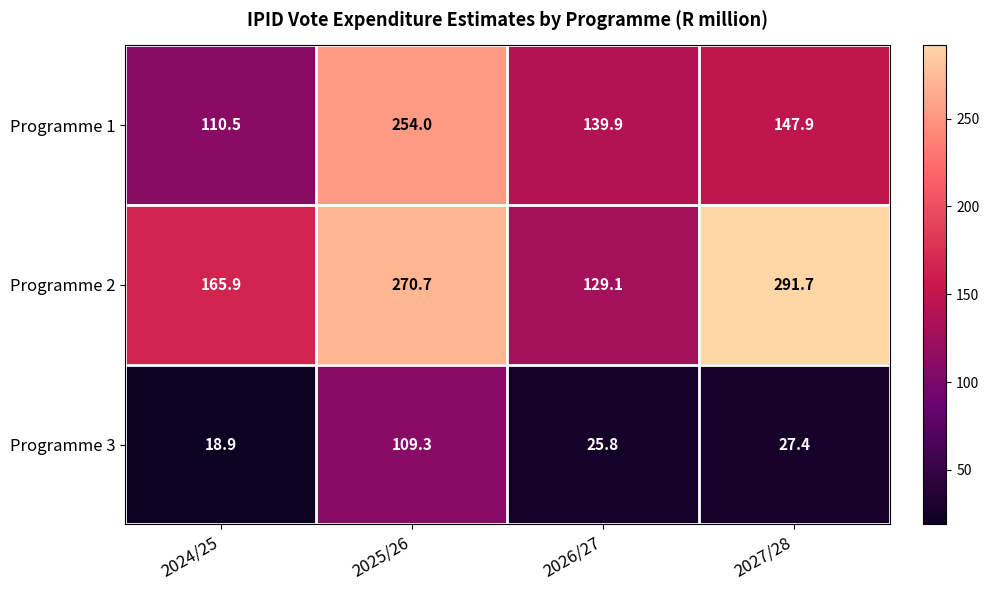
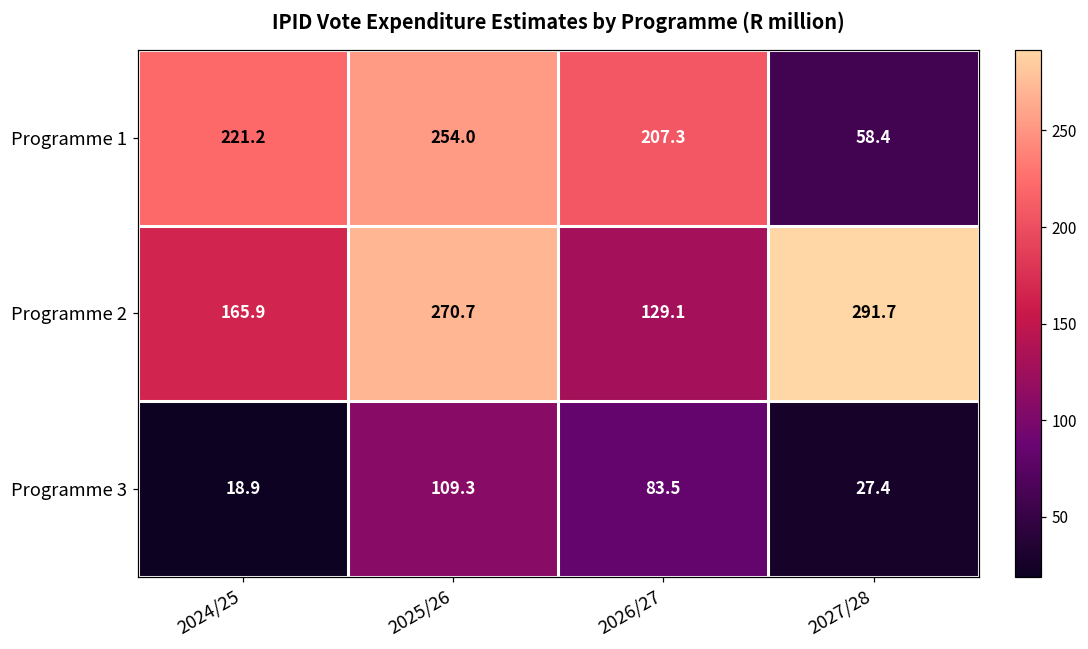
  {
    "Programme 1": {
-     "2024/25": 110.5,
+     "2024/25": 221.2,
      "2025/26": 254.0,
-     "2026/27": 139.9,
-     "2027/28": 147.9
+     "2026/27": 207.3,
+     "2027/28": 58.4
    },
    "Programme 2": {
      "2024/25": 165.9,
      "2025/26": 270.7,
      "2026/27": 129.1,
      "2027/28": 291.7
    },
    "Programme 3": {
      "2024/25": 18.9,
      "2025/26": 109.3,
-     "2026/27": 25.8,
+     "2026/27": 83.5,
      "2027/28": 27.4
    }
  }
